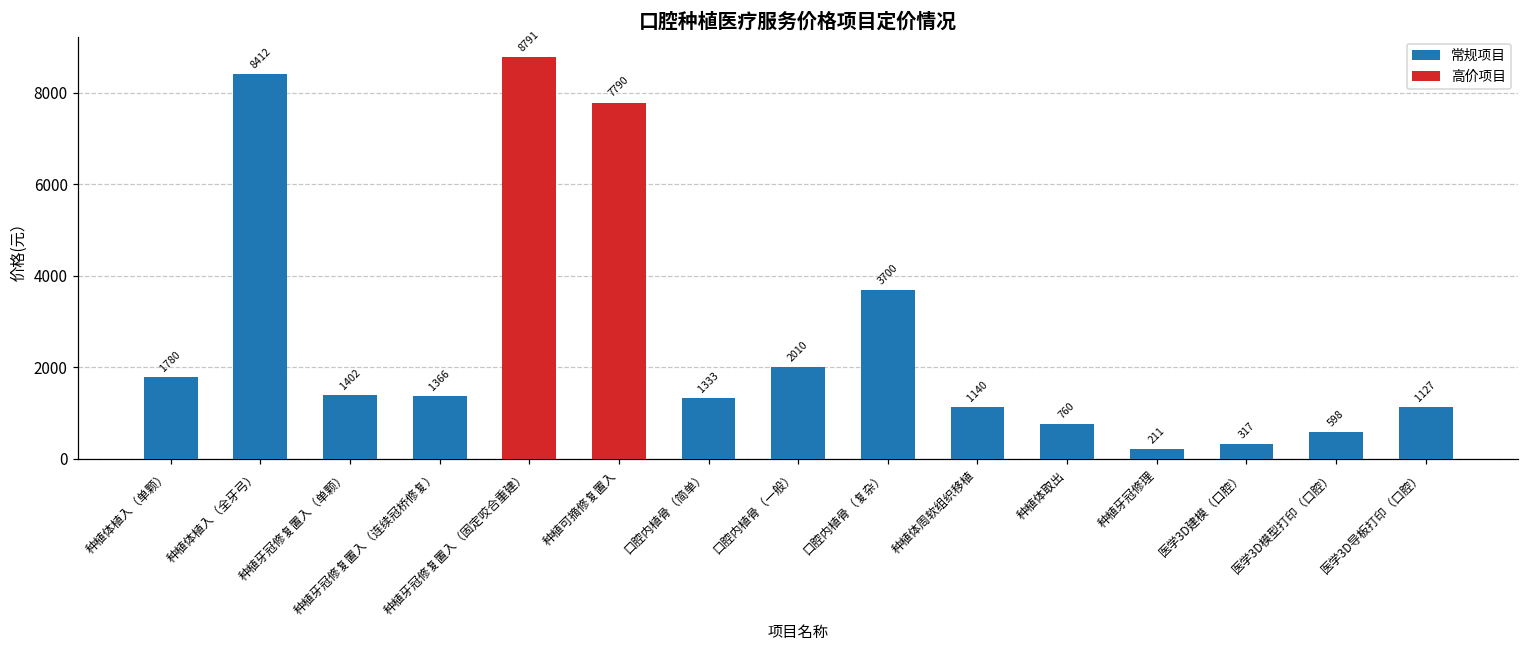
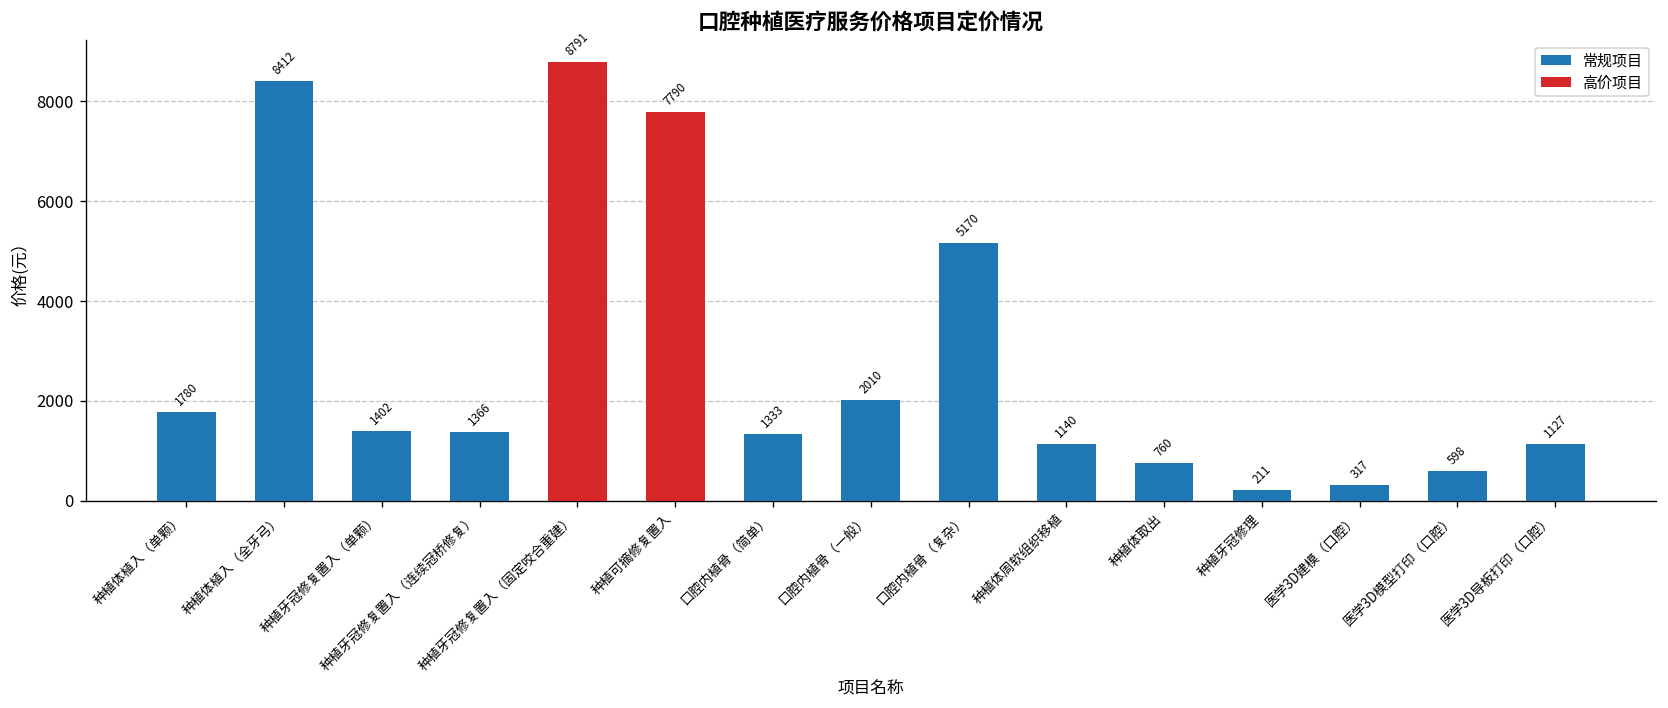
  {
    "常规项目": {
      "种植体植入（单颗）": 1780,
      "种植体植入（全牙弓）": 8412,
      "种植牙冠修复置入（单颗）": 1402,
      "种植牙冠修复置入（连续冠桥修复）": 1366,
      "口腔内植骨（简单）": 1333,
      "口腔内植骨（一般）": 2010,
-     "口腔内植骨（复杂）": 3700,
+     "口腔内植骨（复杂）": 5170,
      "种植体周软组织移植": 1140,
      "种植体取出": 760,
      "种植牙冠修理": 211,
      "医学3D建模（口腔）": 317,
      "医学3D模型打印（口腔）": 598,
      "医学3D导板打印（口腔）": 1127
    },
    "高价项目": {
      "种植牙冠修复置入（固定咬合重建）": 8791,
      "种植可摘修复置入": 7790
    }
  }
